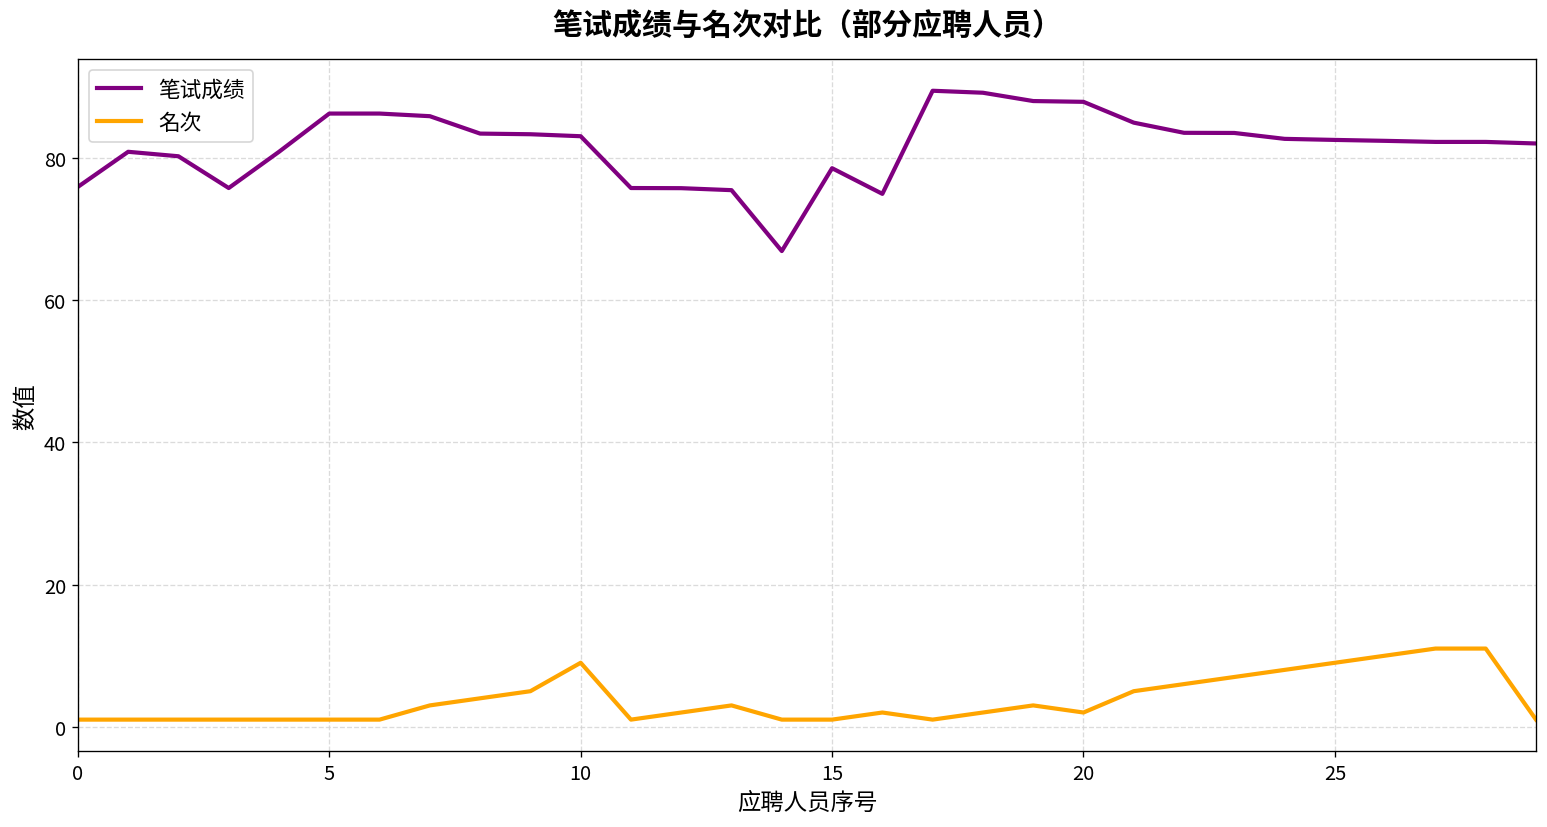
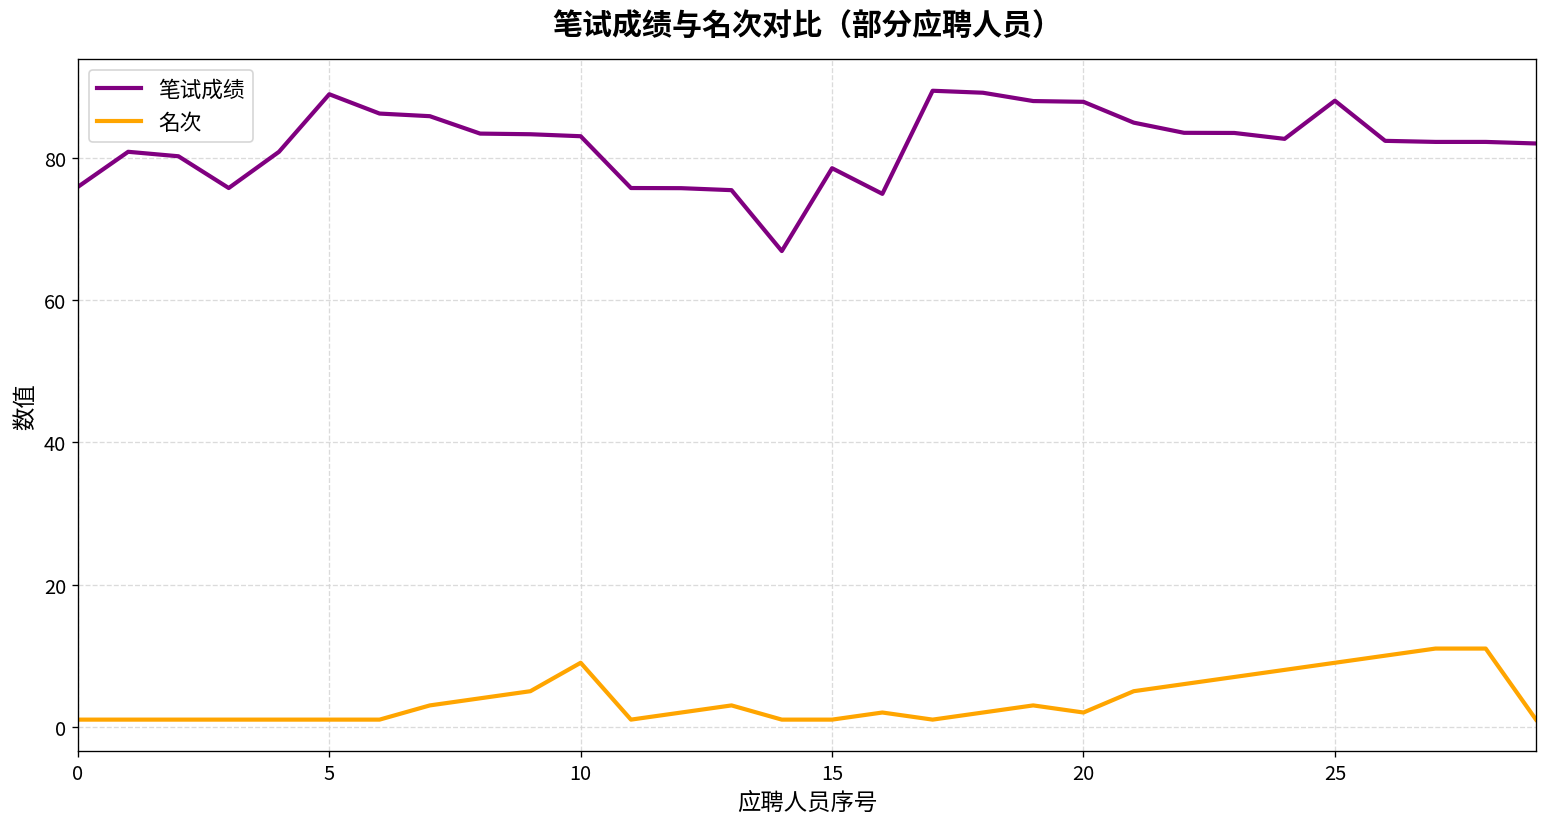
  {
    "笔试成绩": {
      "0": 76,
-     "5": 86,
+     "5": 89,
      "10": 83,
      "15": 79,
      "20": 88,
-     "25": 83
+     "25": 88
    },
    "名次": {
      "0": 1,
      "5": 1,
      "10": 9,
      "15": 1,
      "20": 2,
      "25": 9
    }
  }
